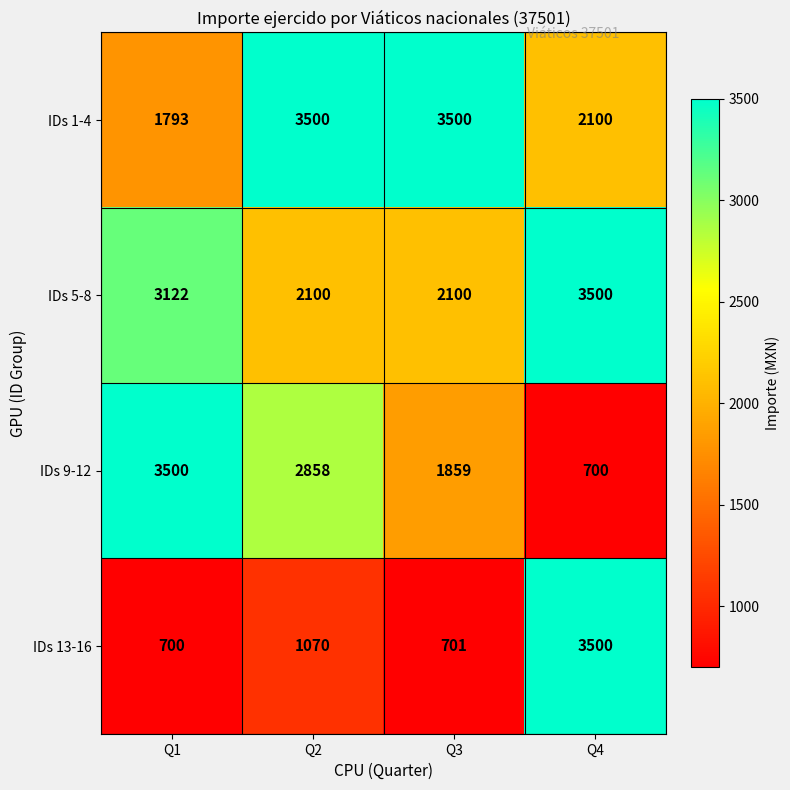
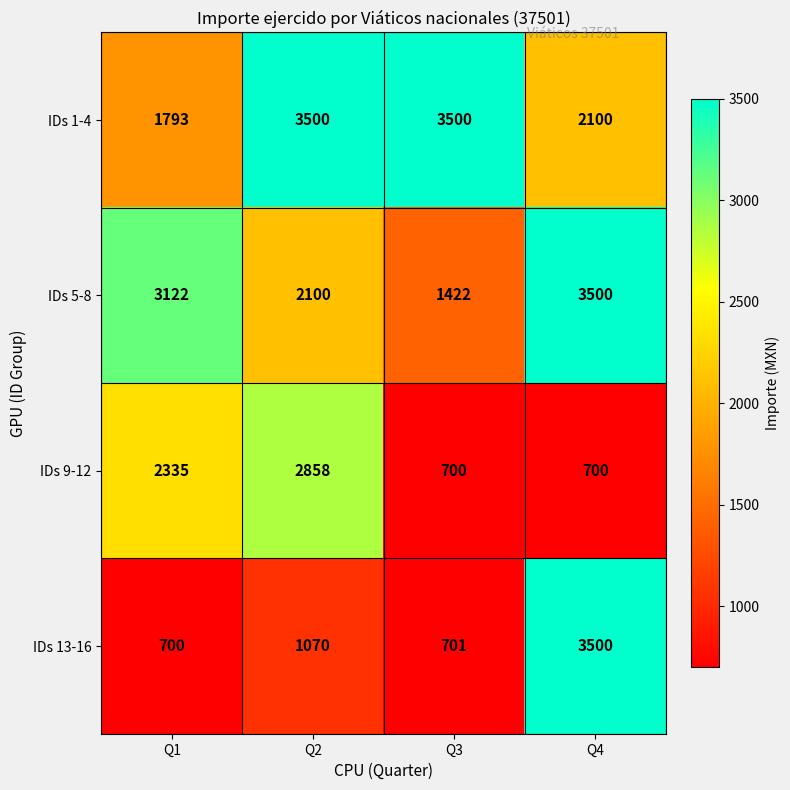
  {
    "IDs 1-4": {
      "Q1": 1793,
      "Q2": 3500,
      "Q3": 3500,
      "Q4": 2100
    },
    "IDs 5-8": {
      "Q1": 3122,
      "Q2": 2100,
-     "Q3": 2100,
+     "Q3": 1422,
      "Q4": 3500
    },
    "IDs 9-12": {
-     "Q1": 3500,
+     "Q1": 2335,
      "Q2": 2858,
-     "Q3": 1859,
+     "Q3": 700,
      "Q4": 700
    },
    "IDs 13-16": {
      "Q1": 700,
      "Q2": 1070,
      "Q3": 701,
      "Q4": 3500
    }
  }
